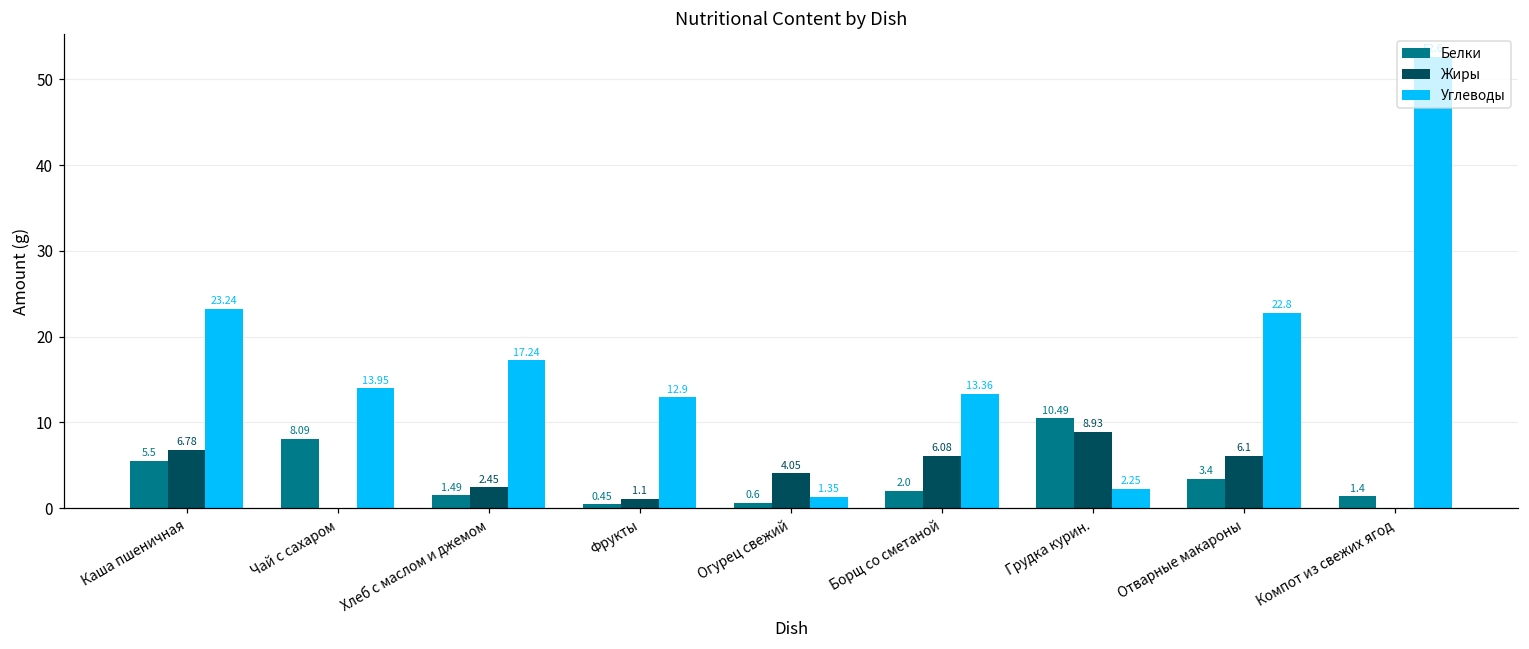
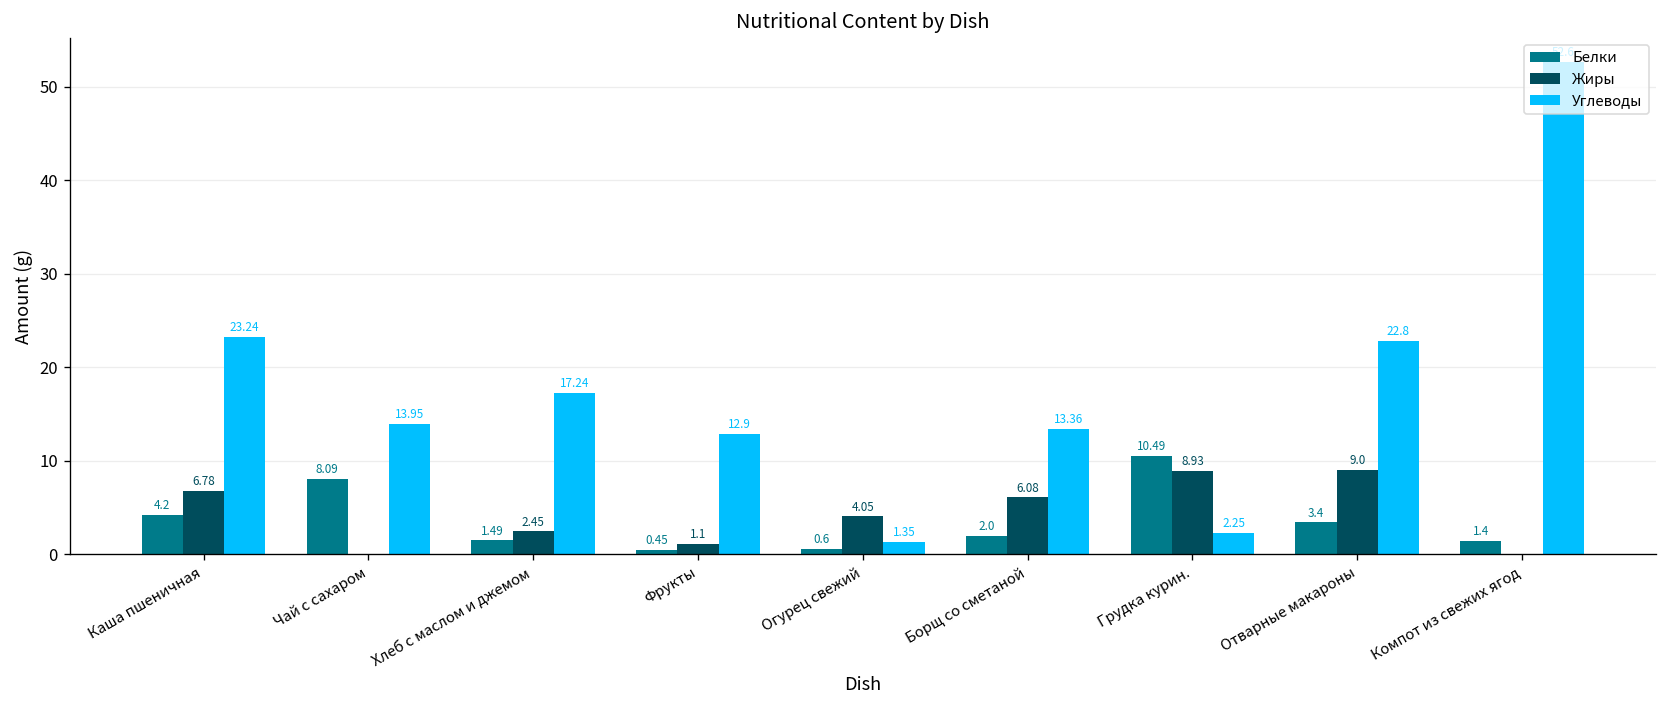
  {
    "Белки": {
-     "Каша пшеничная": 5.5,
+     "Каша пшеничная": 4.2,
      "Чай с сахаром": 8.09,
      "Хлеб с маслом и джемом": 1.49,
      "Фрукты": 0.45,
      "Огурец свежий": 0.6,
      "Борщ со сметаной": 2.0,
      "Грудка курин.": 10.49,
      "Отварные макароны": 3.4,
      "Компот из свежих ягод": 1.4
    },
    "Жиры": {
      "Каша пшеничная": 6.78,
      "Хлеб с маслом и джемом": 2.45,
      "Фрукты": 1.1,
      "Огурец свежий": 4.05,
      "Борщ со сметаной": 6.08,
      "Грудка курин.": 8.93,
-     "Отварные макароны": 6.1
+     "Отварные макароны": 9.0
    },
    "Углеводы": {
      "Каша пшеничная": 23.24,
      "Чай с сахаром": 13.95,
      "Хлеб с маслом и джемом": 17.24,
      "Фрукты": 12.9,
      "Огурец свежий": 1.35,
      "Борщ со сметаной": 13.36,
      "Грудка курин.": 2.25,
      "Отварные макароны": 22.8
    }
  }
